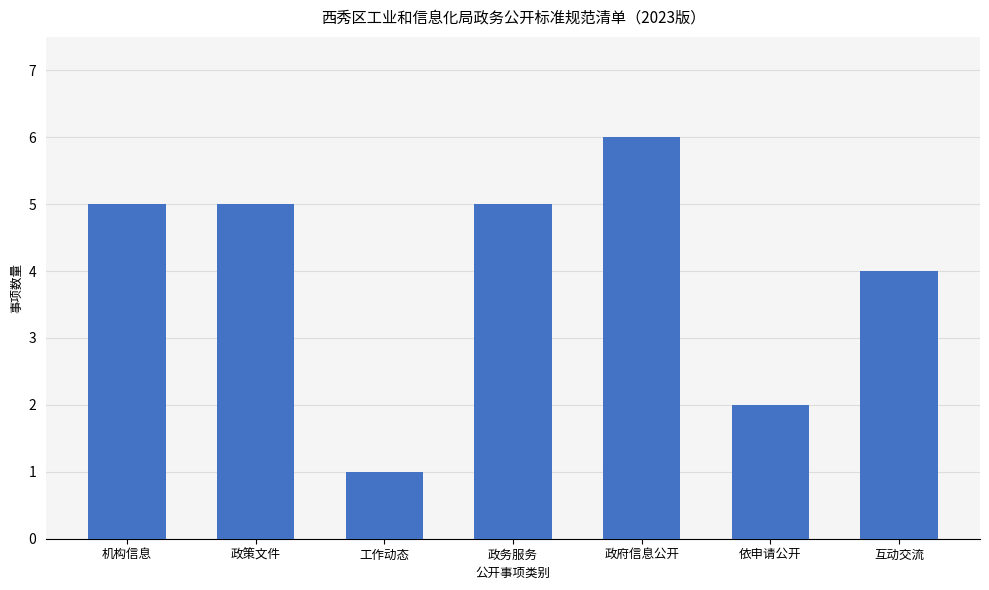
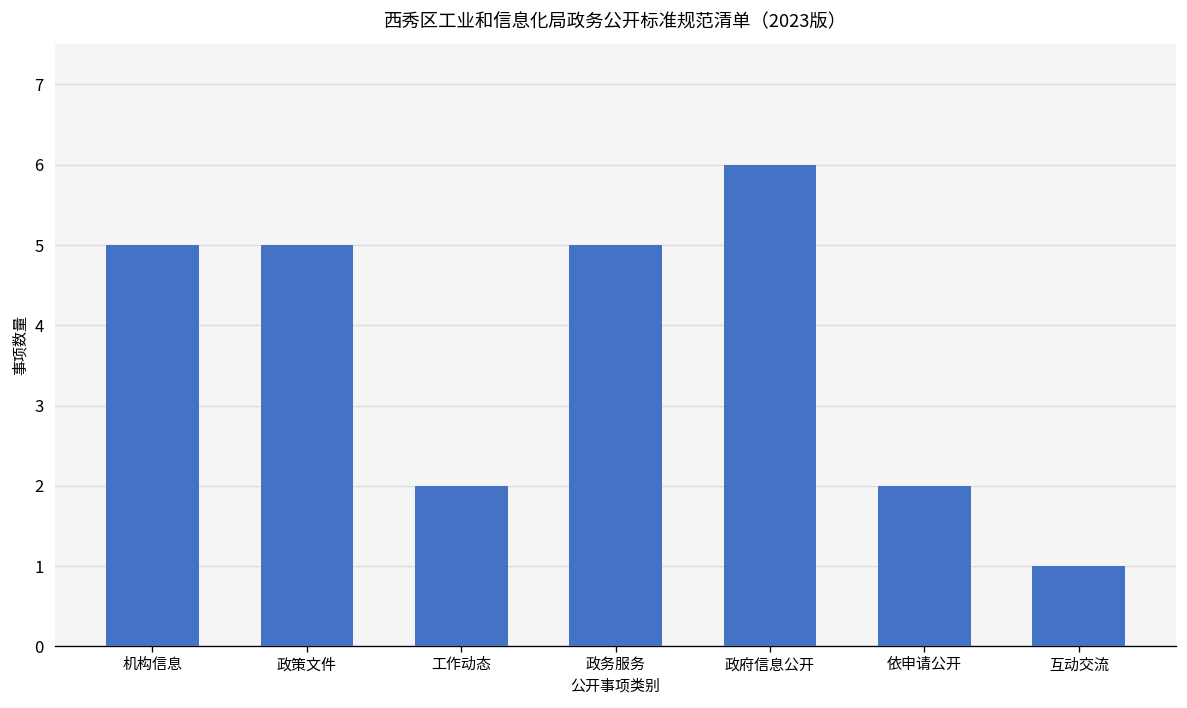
  {
    "机构信息": 5,
    "政策文件": 5,
-   "工作动态": 1,
+   "工作动态": 2,
    "政务服务": 5,
    "政府信息公开": 6,
    "依申请公开": 2,
-   "互动交流": 4
+   "互动交流": 1
  }
